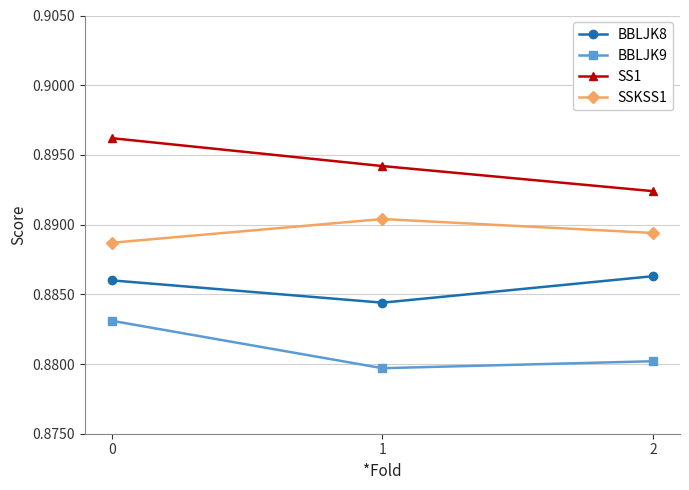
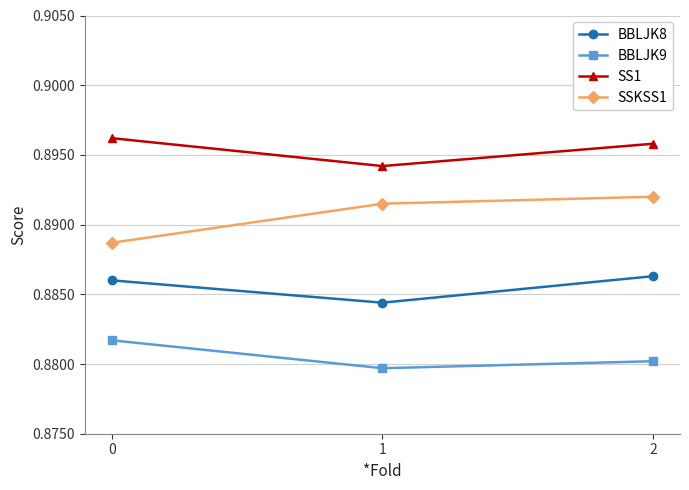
  {
    "BBLJK8": {
      "0": 0.8860,
      "1": 0.8844,
      "2": 0.8863
    },
    "BBLJK9": {
-     "0": 0.8831,
+     "0": 0.8817,
      "1": 0.8797,
      "2": 0.8802
    },
    "SS1": {
      "0": 0.8962,
      "1": 0.8942,
-     "2": 0.8924
+     "2": 0.8958
    },
    "SSKSS1": {
      "0": 0.8887,
-     "1": 0.8904,
-     "2": 0.8894
+     "1": 0.8915,
+     "2": 0.8920
    }
  }
